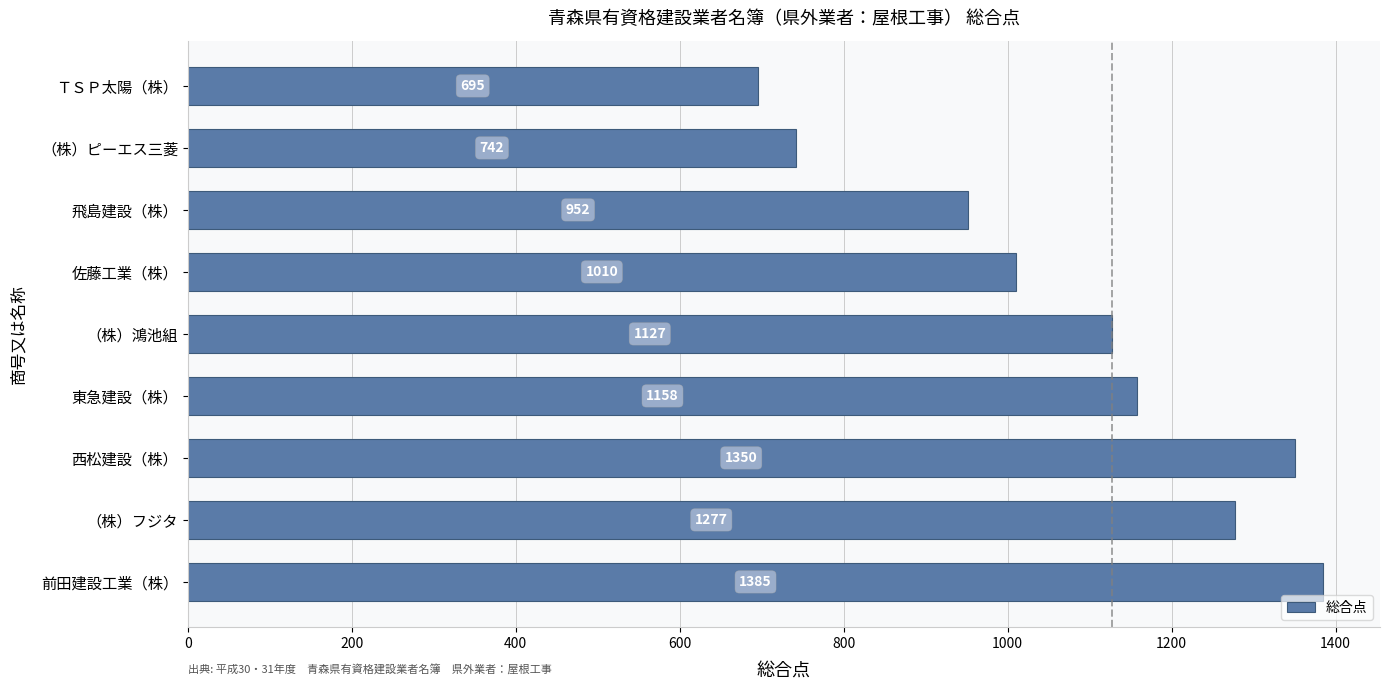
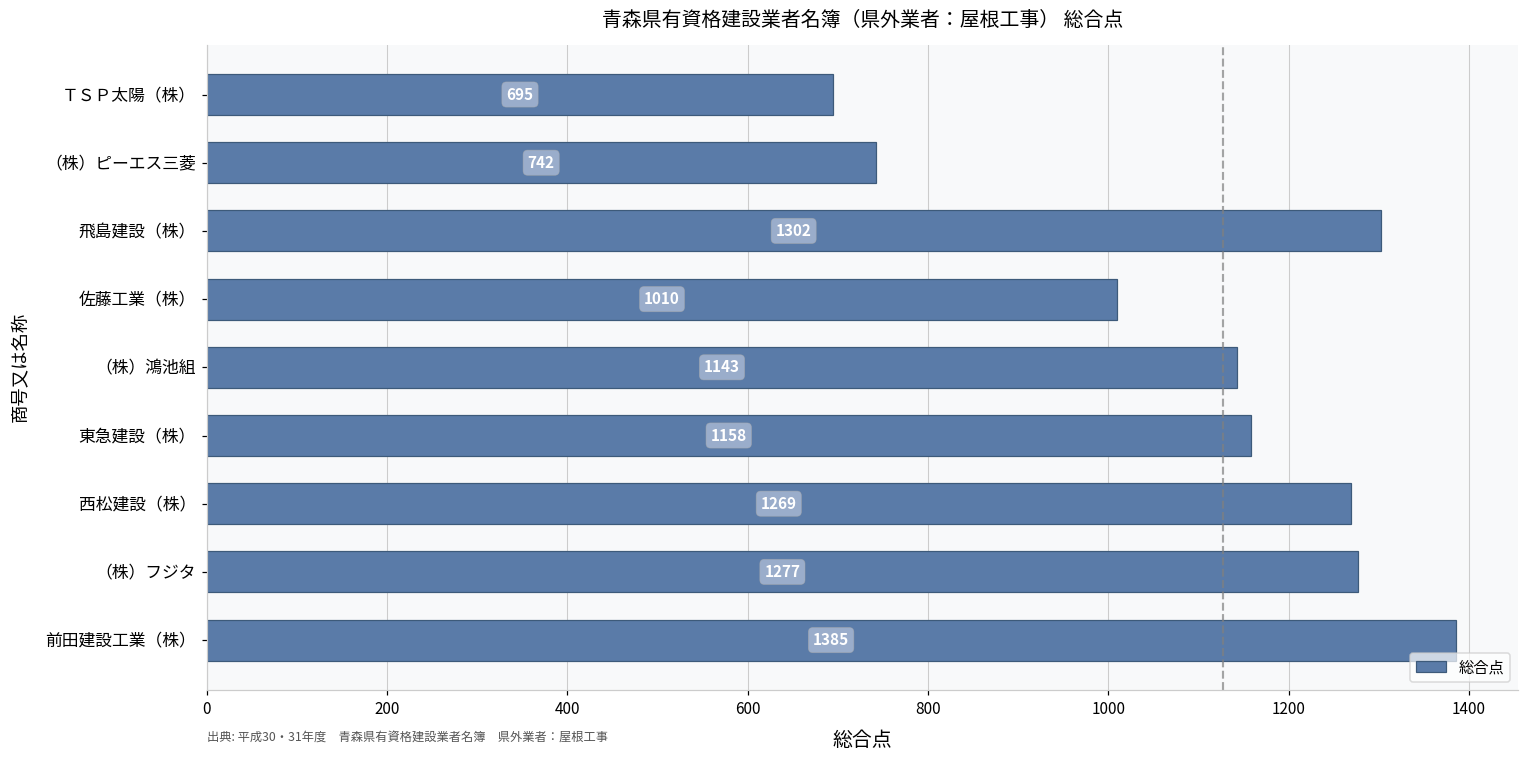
  {
-   "飛島建設（株）": 952,
-   "（株）鴻池組": 1127,
-   "西松建設（株）": 1350
+   "飛島建設（株）": 1302,
+   "（株）鴻池組": 1143,
+   "西松建設（株）": 1269
  }
